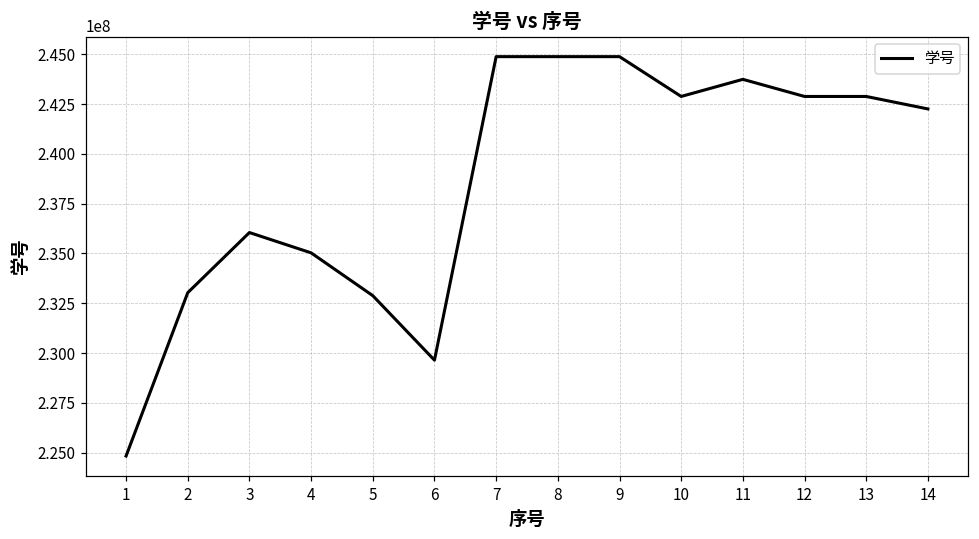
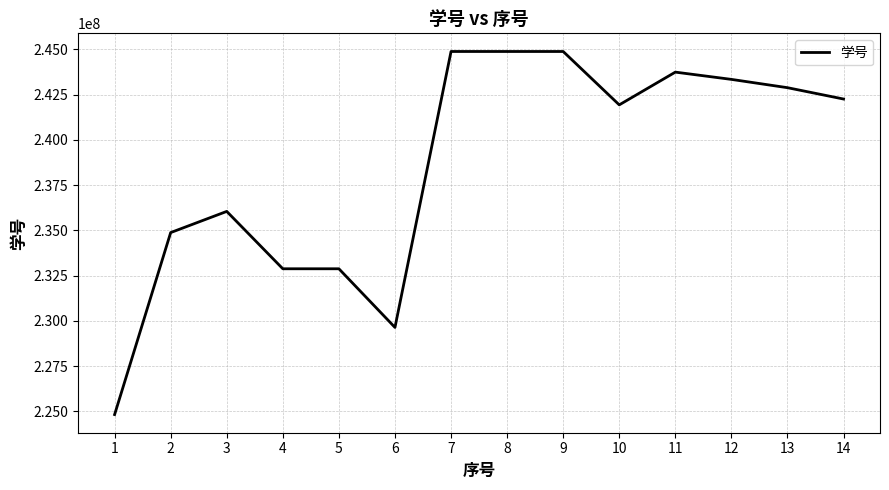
  {
    "1": 224800000,
-   "2": 233000000,
+   "2": 234900000,
    "3": 236000000,
-   "4": 235000000,
+   "4": 232900000,
    "5": 232900000,
    "6": 229600000,
    "7": 244900000,
    "8": 244900000,
    "9": 244900000,
-   "10": 242900000,
+   "10": 241900000,
    "11": 243700000,
-   "12": 242900000,
+   "12": 243300000,
    "13": 242900000,
    "14": 242300000
  }
